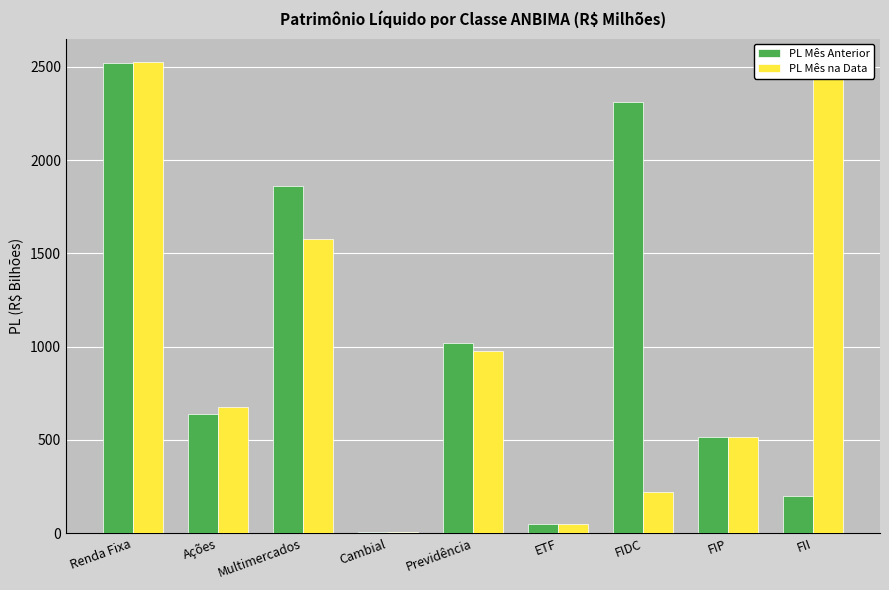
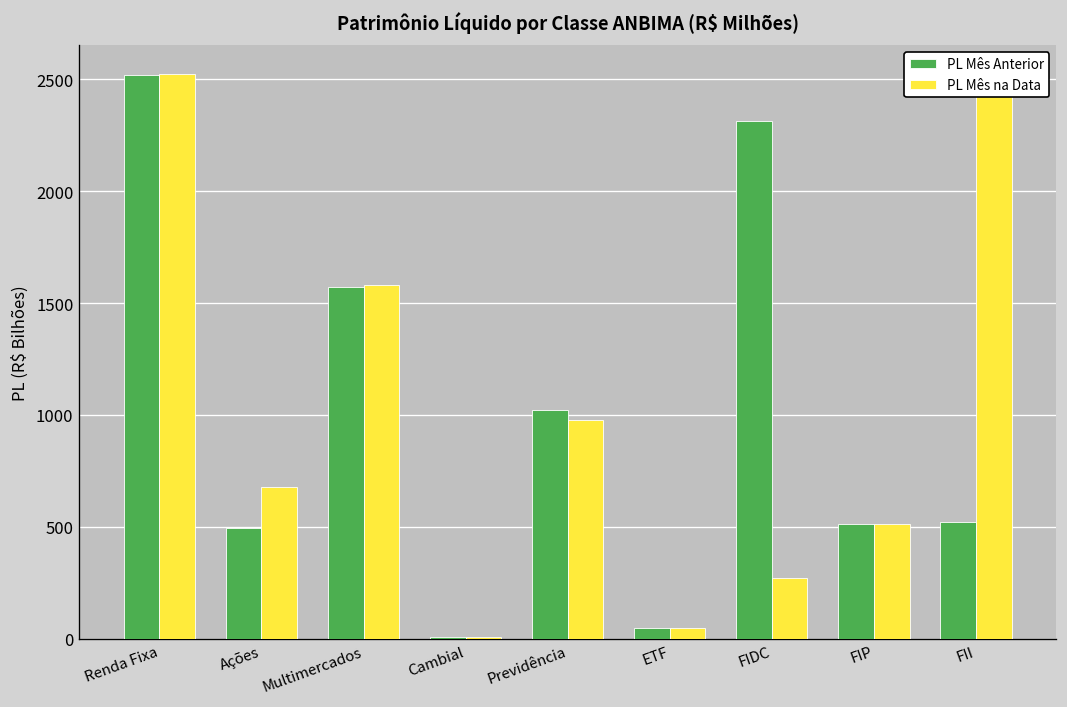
  {
    "PL Mês Anterior": {
      "Renda Fixa": 2520,
-     "Ações": 640,
-     "Multimercados": 1860,
+     "Ações": 490,
+     "Multimercados": 1570,
      "Previdência": 1020,
      "ETF": 50,
      "FIDC": 2310,
      "FIP": 510,
-     "FII": 200
+     "FII": 520
    },
    "PL Mês na Data": {
      "Renda Fixa": 2530,
      "Ações": 680,
      "Multimercados": 1580,
      "Previdência": 980,
      "ETF": 50,
-     "FIDC": 220,
+     "FIDC": 270,
      "FIP": 510
    }
  }
